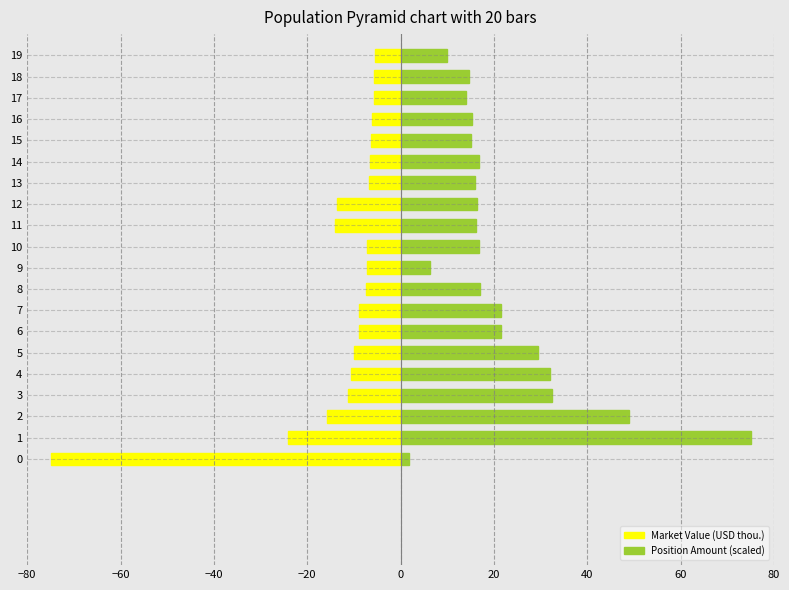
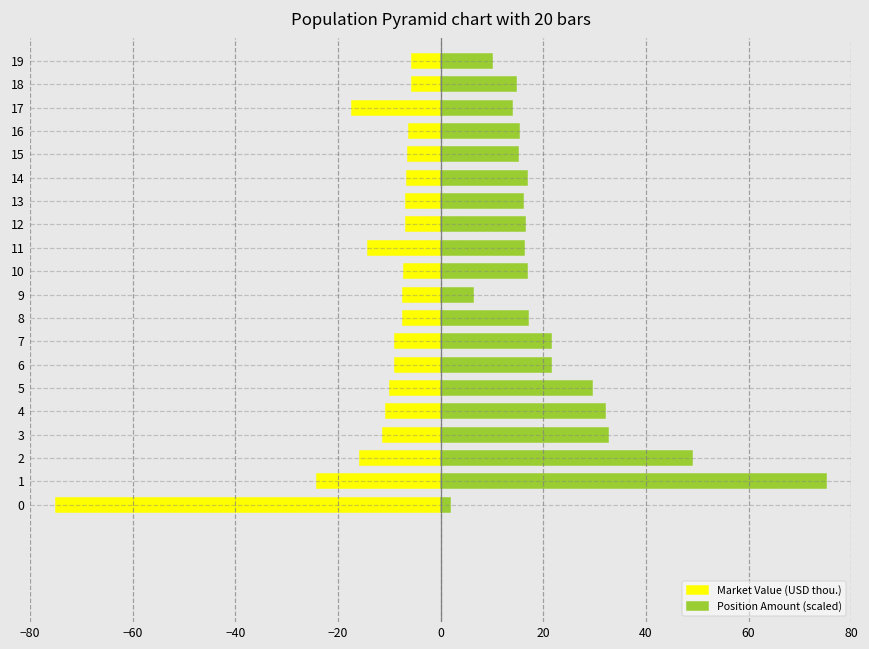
  {
    "Market Value (USD thou.)": {
      "19": -6,
      "18": -6,
-     "17": -6,
+     "17": -17,
      "16": -6,
      "15": -6,
      "14": -7,
      "13": -7,
-     "12": -14,
+     "12": -7,
      "11": -14,
      "10": -7,
      "9": -7,
      "8": -7,
      "7": -9,
      "6": -9,
      "5": -10,
      "4": -11,
      "3": -11,
      "2": -16,
      "1": -24,
      "0": -75
    },
    "Position Amount (scaled)": {
      "19": 10,
      "18": 15,
      "17": 14,
      "16": 15,
      "15": 15,
      "14": 17,
      "13": 16,
      "12": 16,
      "11": 16,
      "10": 17,
      "9": 6,
      "8": 17,
      "7": 22,
      "6": 21,
      "5": 29,
      "4": 32,
      "3": 33,
      "2": 49,
      "1": 75,
      "0": 2
    }
  }
